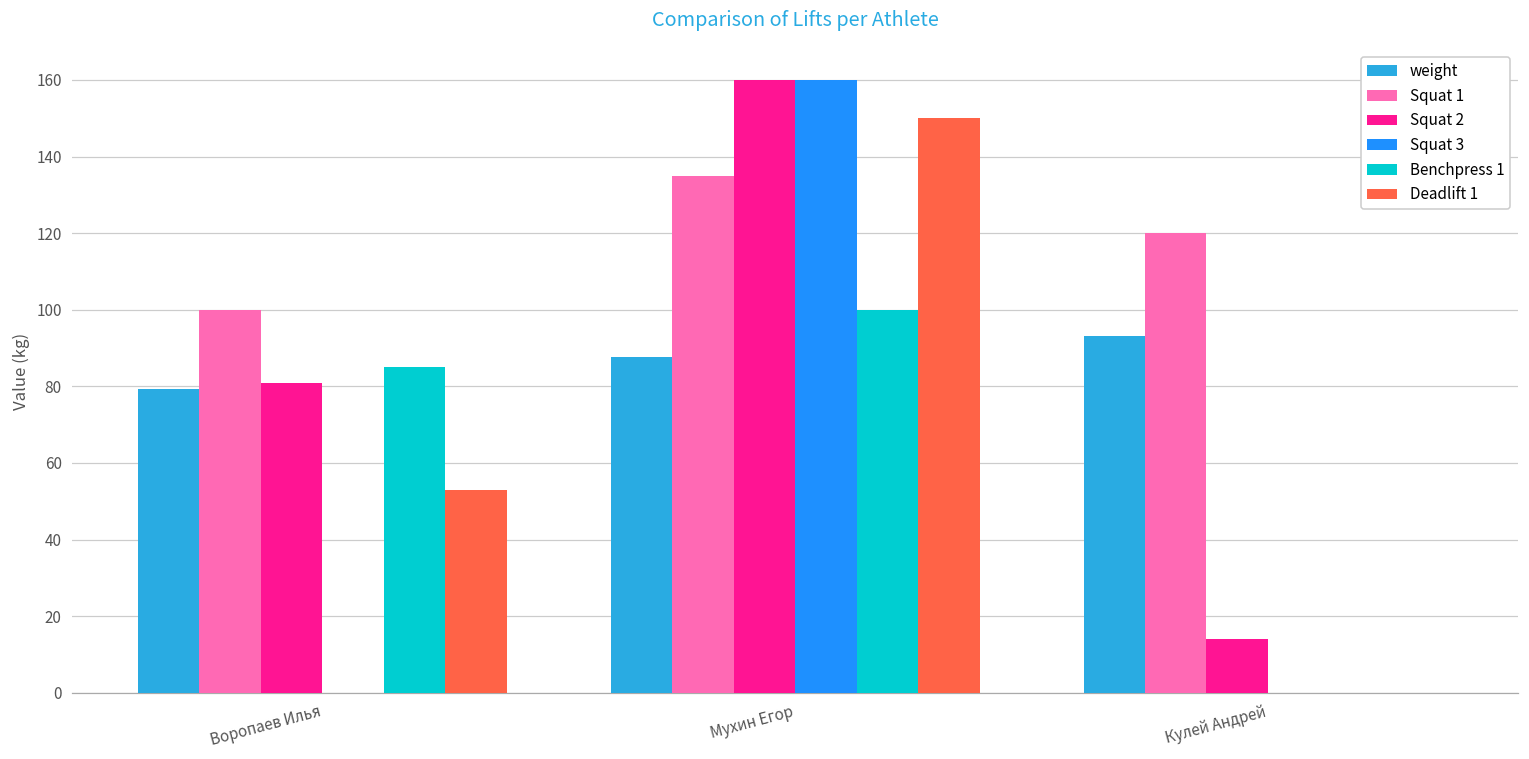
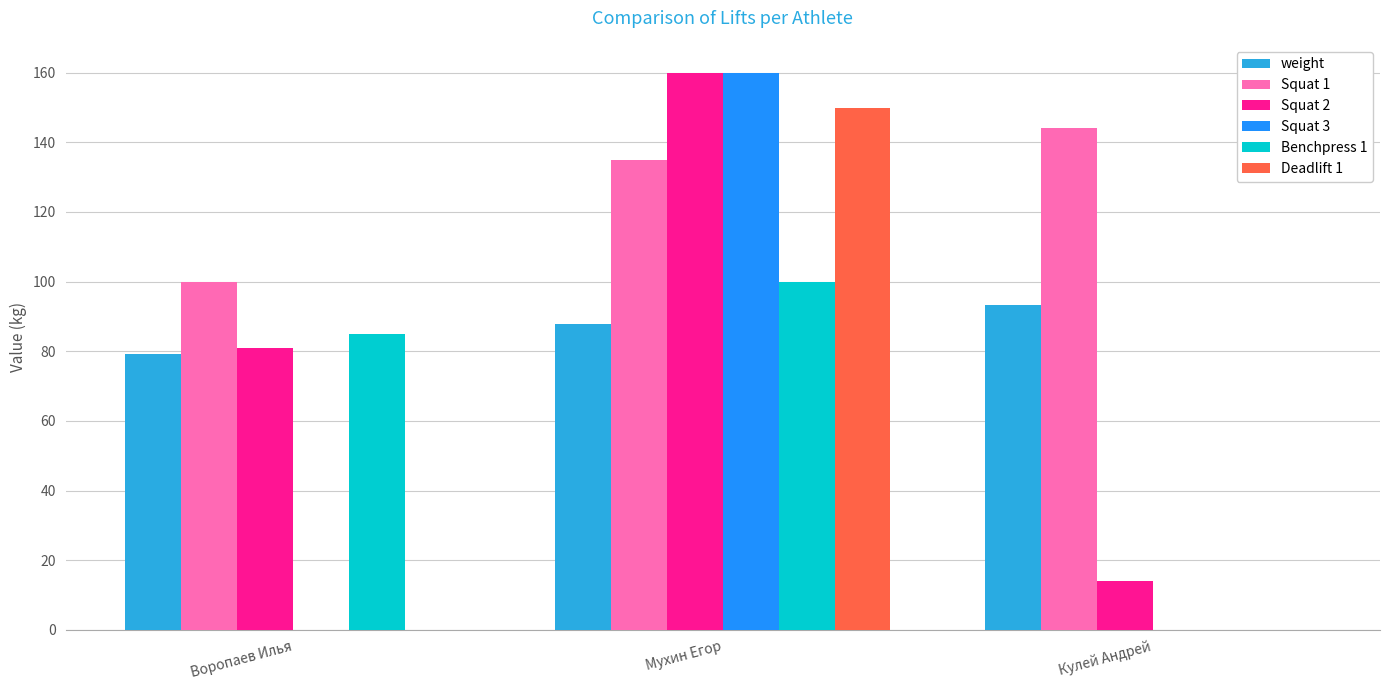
  {
    "Squat 1": {
      "Воропаев Илья": 100,
      "Мухин Егор": 135,
-     "Кулей Андрей": 120
+     "Кулей Андрей": 144
    },
    "Squat 2": {
      "Воропаев Илья": 81,
      "Мухин Егор": 160,
      "Кулей Андрей": 14
    },
    "Deadlift 1": {
-     "Воропаев Илья": 53,
+     "Воропаев Илья": 0,
      "Мухин Егор": 150,
      "Кулей Андрей": 0
    }
  }
